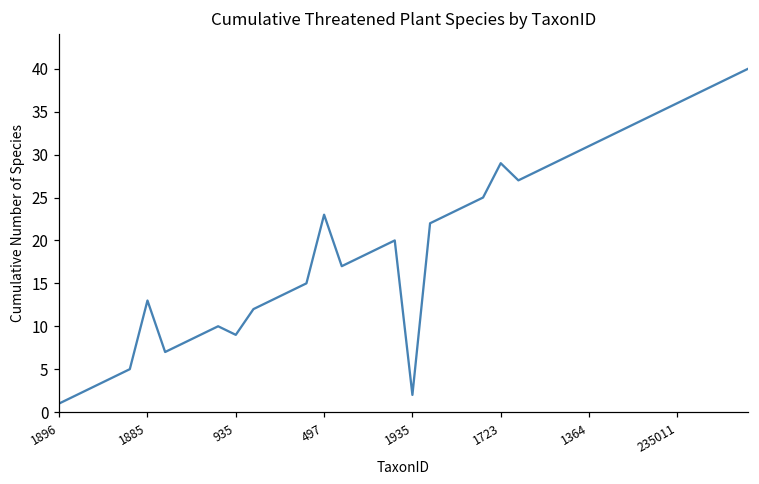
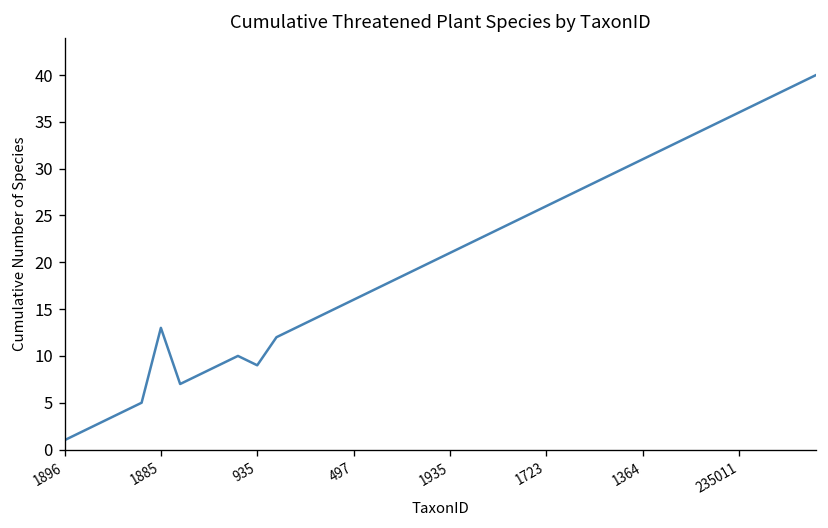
  {
    "1896": 1,
    "1885": 13,
    "935": 9,
-   "497": 23,
-   "1935": 2,
-   "1723": 29,
+   "497": 16,
+   "1935": 21,
+   "1723": 26,
    "1364": 31,
    "235011": 36
  }
